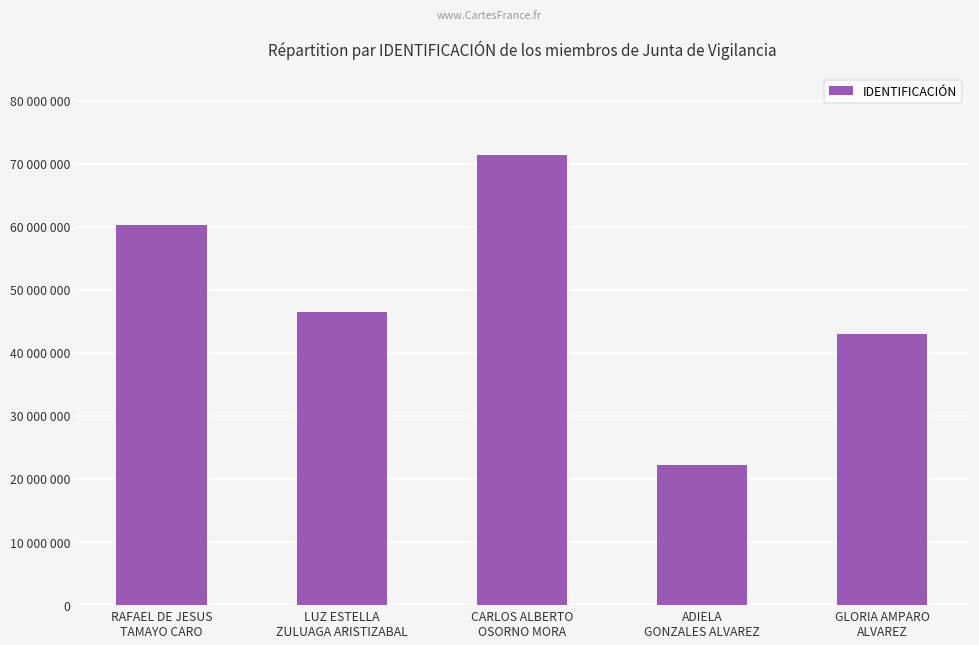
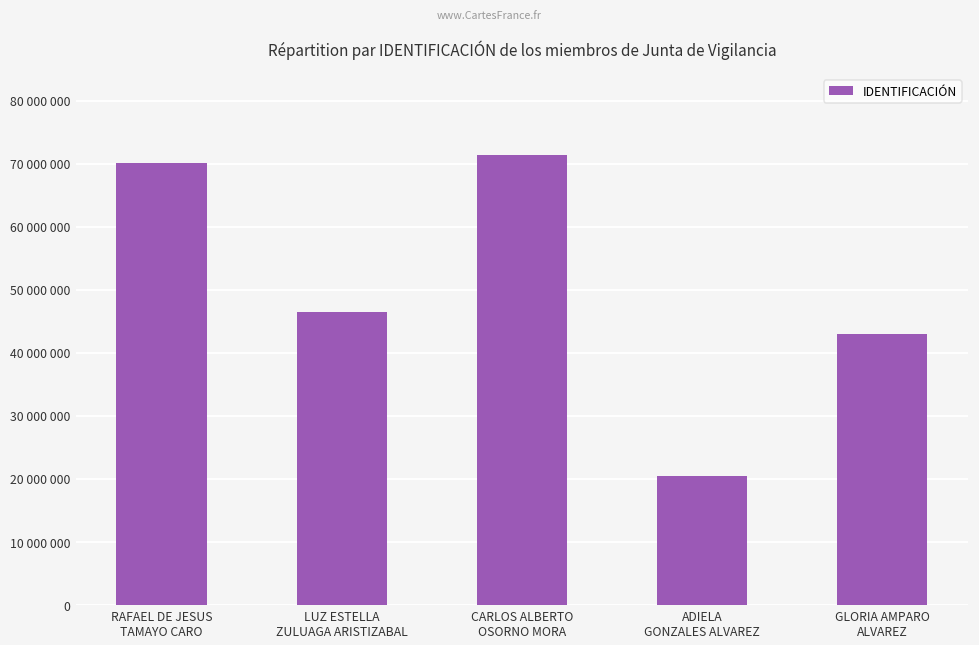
  {
-   "RAFAEL DE JESUS TAMAYO CARO": 60000000,
+   "RAFAEL DE JESUS TAMAYO CARO": 70000000,
    "LUZ ESTELLA ZULUAGA ARISTIZABAL": 46000000,
    "CARLOS ALBERTO OSORNO MORA": 71000000,
-   "ADIELA GONZALES ALVAREZ": 22000000,
+   "ADIELA GONZALES ALVAREZ": 20000000,
    "GLORIA AMPARO ALVAREZ": 43000000
  }
